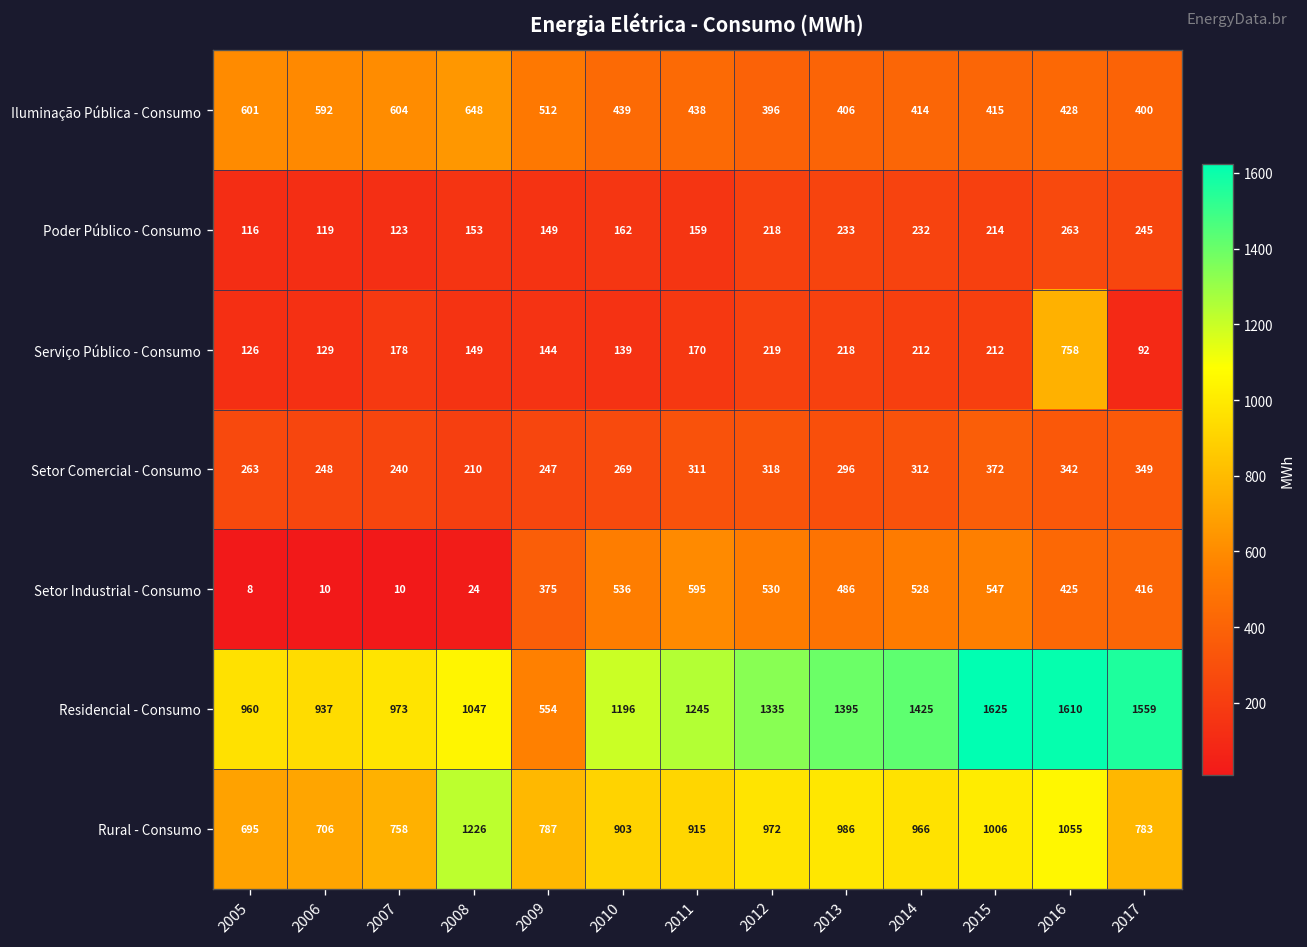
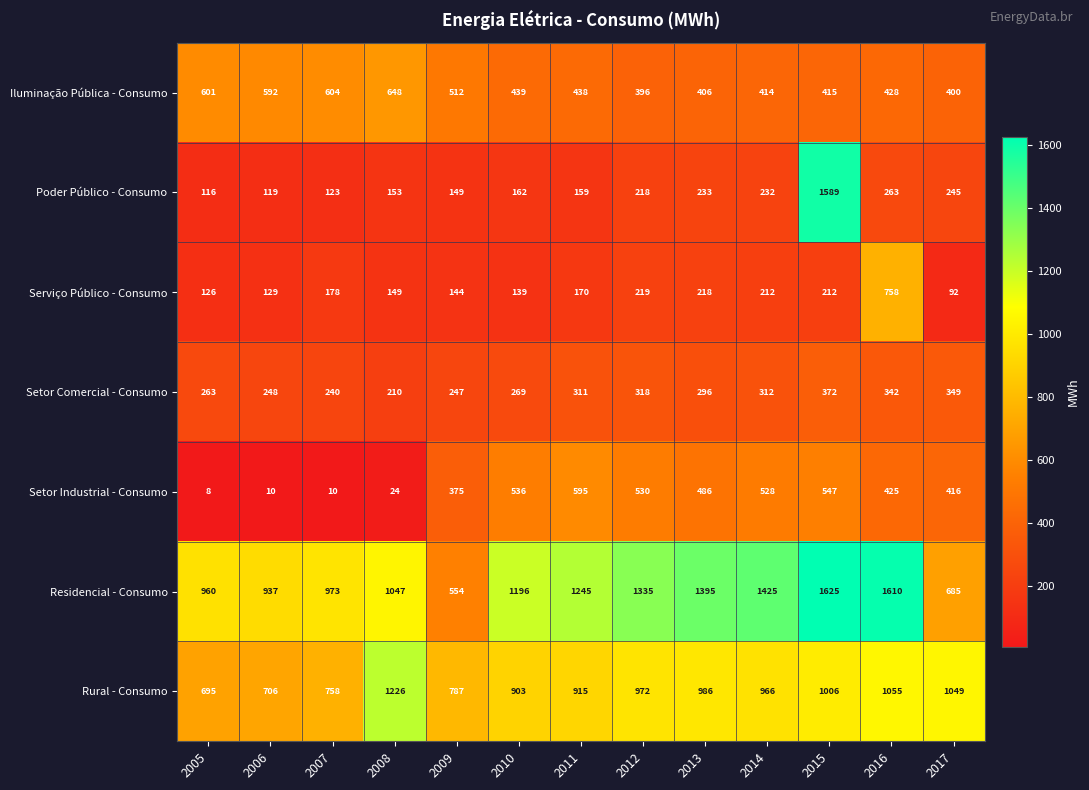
  {
    "Iluminação Pública - Consumo": {
      "2005": 601,
      "2006": 592,
      "2007": 604,
      "2008": 648,
      "2009": 512,
      "2010": 439,
      "2011": 438,
      "2012": 396,
      "2013": 406,
      "2014": 414,
      "2015": 415,
      "2016": 428,
      "2017": 400
    },
    "Poder Público - Consumo": {
      "2005": 116,
      "2006": 119,
      "2007": 123,
      "2008": 153,
      "2009": 149,
      "2010": 162,
      "2011": 159,
      "2012": 218,
      "2013": 233,
      "2014": 232,
-     "2015": 214,
+     "2015": 1589,
      "2016": 263,
      "2017": 245
    },
    "Serviço Público - Consumo": {
      "2005": 126,
      "2006": 129,
      "2007": 178,
      "2008": 149,
      "2009": 144,
      "2010": 139,
      "2011": 170,
      "2012": 219,
      "2013": 218,
      "2014": 212,
      "2015": 212,
      "2016": 758,
      "2017": 92
    },
    "Setor Comercial - Consumo": {
      "2005": 263,
      "2006": 248,
      "2007": 240,
      "2008": 210,
      "2009": 247,
      "2010": 269,
      "2011": 311,
      "2012": 318,
      "2013": 296,
      "2014": 312,
      "2015": 372,
      "2016": 342,
      "2017": 349
    },
    "Setor Industrial - Consumo": {
      "2005": 8,
      "2006": 10,
      "2007": 10,
      "2008": 24,
      "2009": 375,
      "2010": 536,
      "2011": 595,
      "2012": 530,
      "2013": 486,
      "2014": 528,
      "2015": 547,
      "2016": 425,
      "2017": 416
    },
    "Residencial - Consumo": {
      "2005": 960,
      "2006": 937,
      "2007": 973,
      "2008": 1047,
      "2009": 554,
      "2010": 1196,
      "2011": 1245,
      "2012": 1335,
      "2013": 1395,
      "2014": 1425,
      "2015": 1625,
      "2016": 1610,
-     "2017": 1559
+     "2017": 685
    },
    "Rural - Consumo": {
      "2005": 695,
      "2006": 706,
      "2007": 758,
      "2008": 1226,
      "2009": 787,
      "2010": 903,
      "2011": 915,
      "2012": 972,
      "2013": 986,
      "2014": 966,
      "2015": 1006,
      "2016": 1055,
-     "2017": 783
+     "2017": 1049
    }
  }
